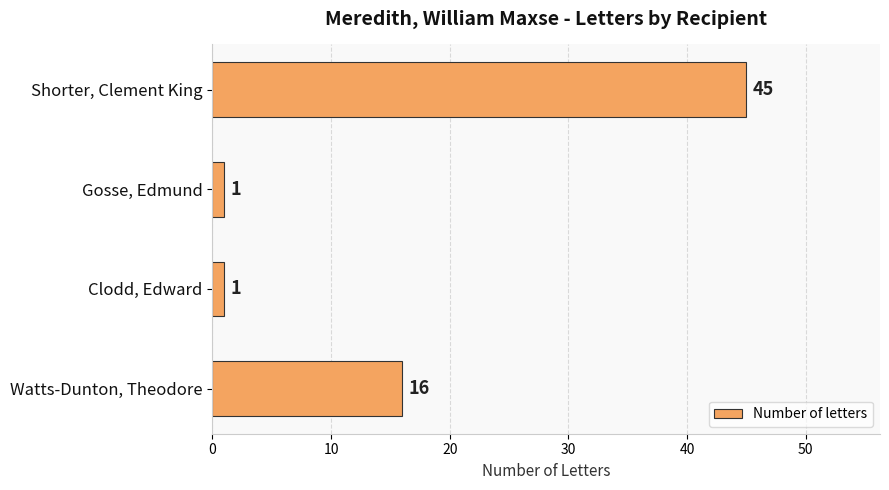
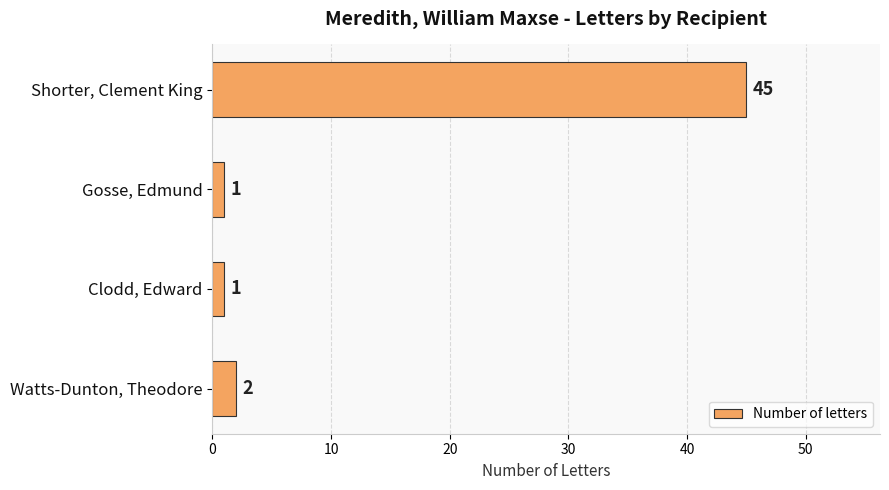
  {
    "Shorter, Clement King": 45,
    "Gosse, Edmund": 1,
    "Clodd, Edward": 1,
-   "Watts-Dunton, Theodore": 16
+   "Watts-Dunton, Theodore": 2
  }
